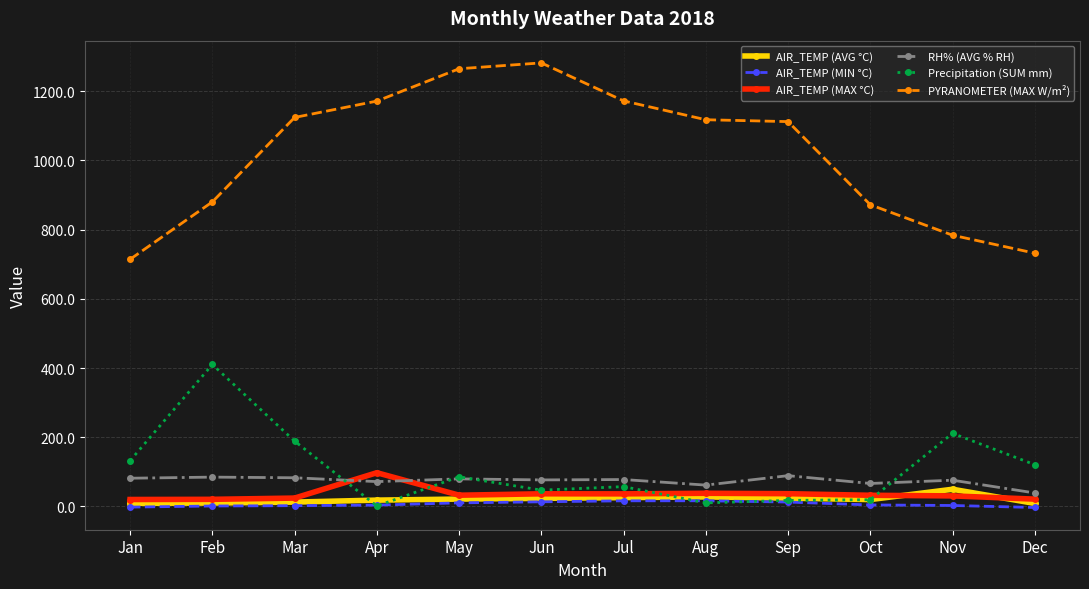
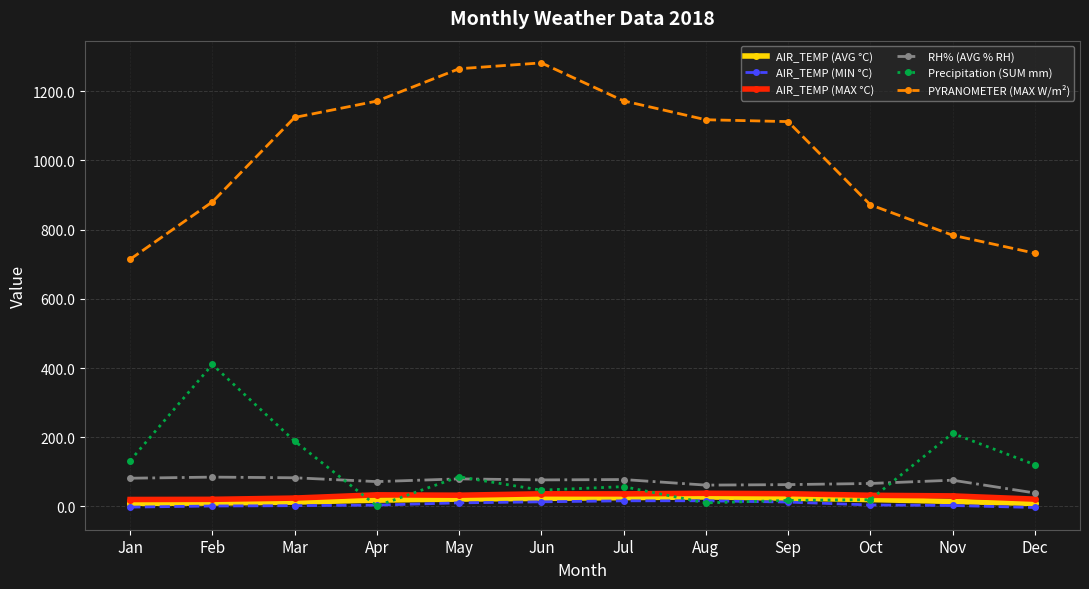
  {
    "AIR_TEMP (AVG °C)": {
      "Jan": 10,
      "Feb": 10,
      "Mar": 10,
      "Apr": 20,
      "May": 20,
      "Jun": 20,
      "Jul": 30,
      "Aug": 30,
-     "Nov": 50,
+     "Nov": 10,
      "Dec": 10
    },
    "AIR_TEMP (MIN °C)": {
      "Jan": 0,
      "Feb": 0,
      "Mar": 0,
      "May": 10,
      "Jun": 10,
      "Jul": 20,
      "Oct": 0,
      "Nov": 0,
      "Dec": 0
    },
    "AIR_TEMP (MAX °C)": {
      "Jan": 20,
      "Feb": 20,
      "Mar": 20,
-     "Apr": 100,
+     "Apr": 30,
      "May": 30,
      "Jun": 40,
      "Jul": 40,
      "Aug": 40,
      "Sep": 40,
      "Oct": 30,
      "Nov": 30,
      "Dec": 20
    },
    "RH% (AVG % RH)": {
      "Jan": 80,
      "Feb": 80,
      "Mar": 80,
      "Apr": 70,
      "Jun": 80,
      "Jul": 80,
      "Aug": 60,
-     "Sep": 90,
+     "Sep": 60,
      "Oct": 70,
      "Nov": 80,
      "Dec": 40
    },
    "Precipitation (SUM mm)": {
      "Jan": 130,
      "Feb": 410,
      "Mar": 190,
      "Jun": 50,
      "Jul": 60,
      "Nov": 210,
      "Dec": 120
    },
    "PYRANOMETER (MAX W/m²)": {
      "Jan": 710,
      "Feb": 880,
      "Mar": 1120,
      "Apr": 1170,
      "May": 1270,
      "Jun": 1280,
      "Jul": 1170,
      "Aug": 1120,
      "Sep": 1110,
      "Oct": 870,
      "Nov": 780,
      "Dec": 730
    }
  }
